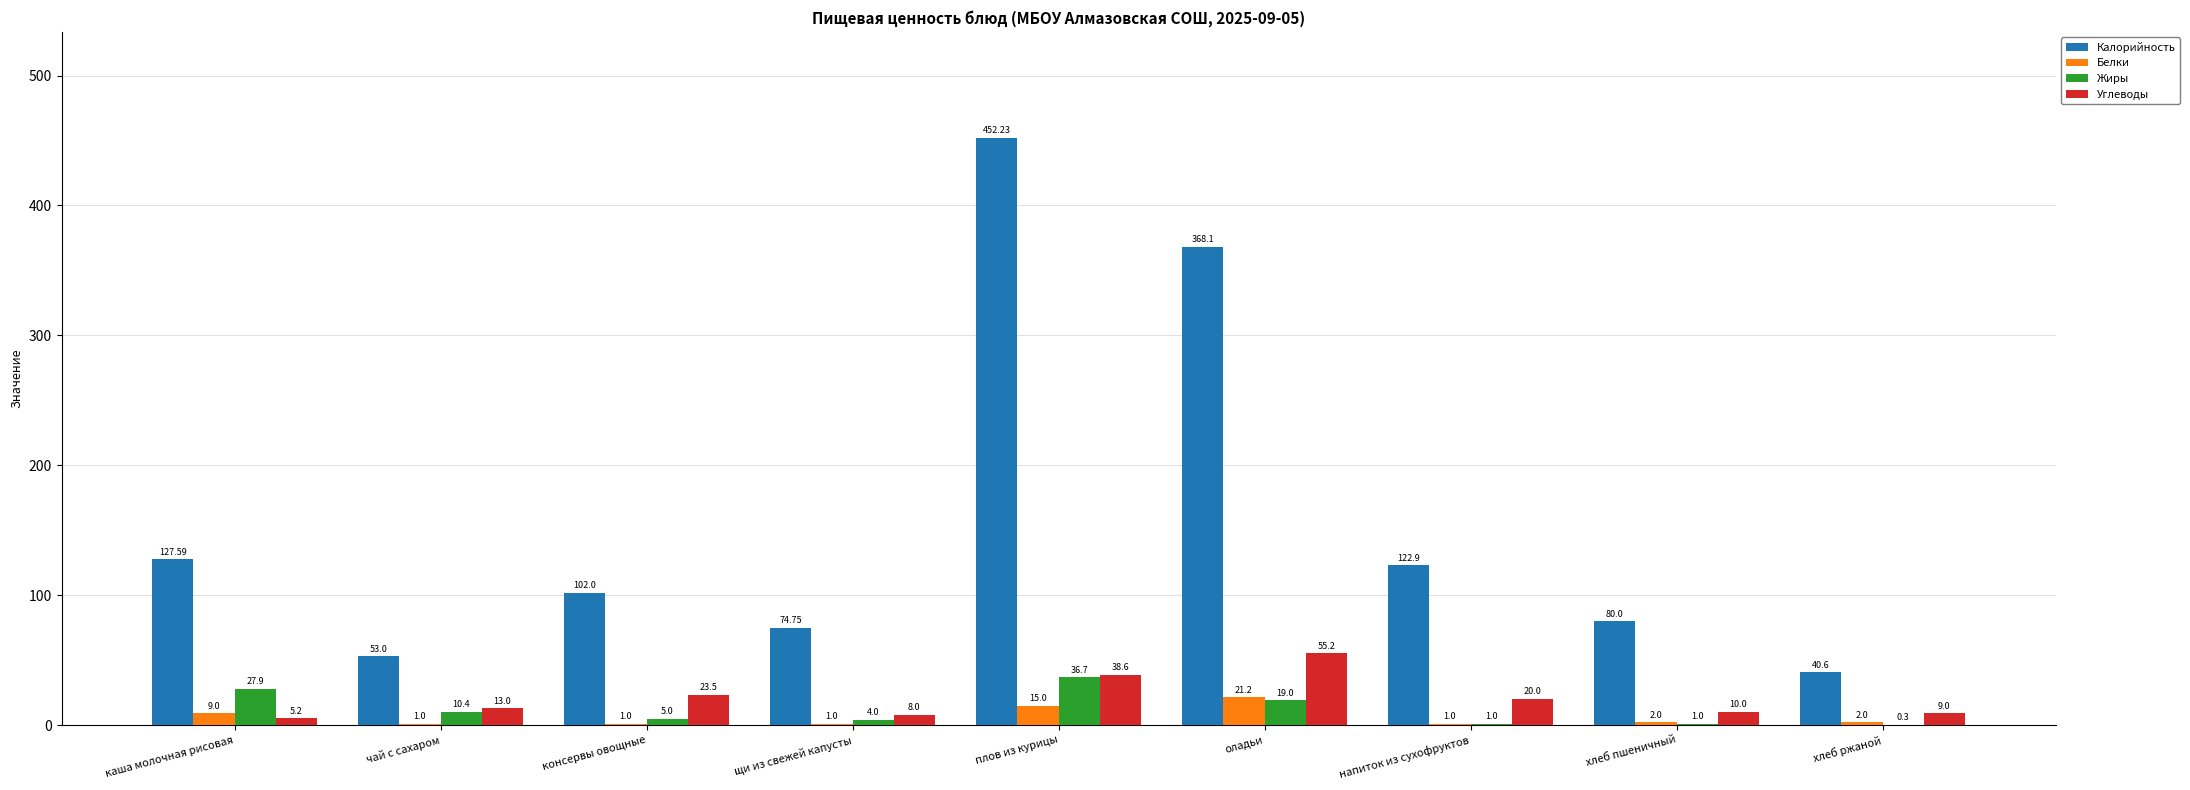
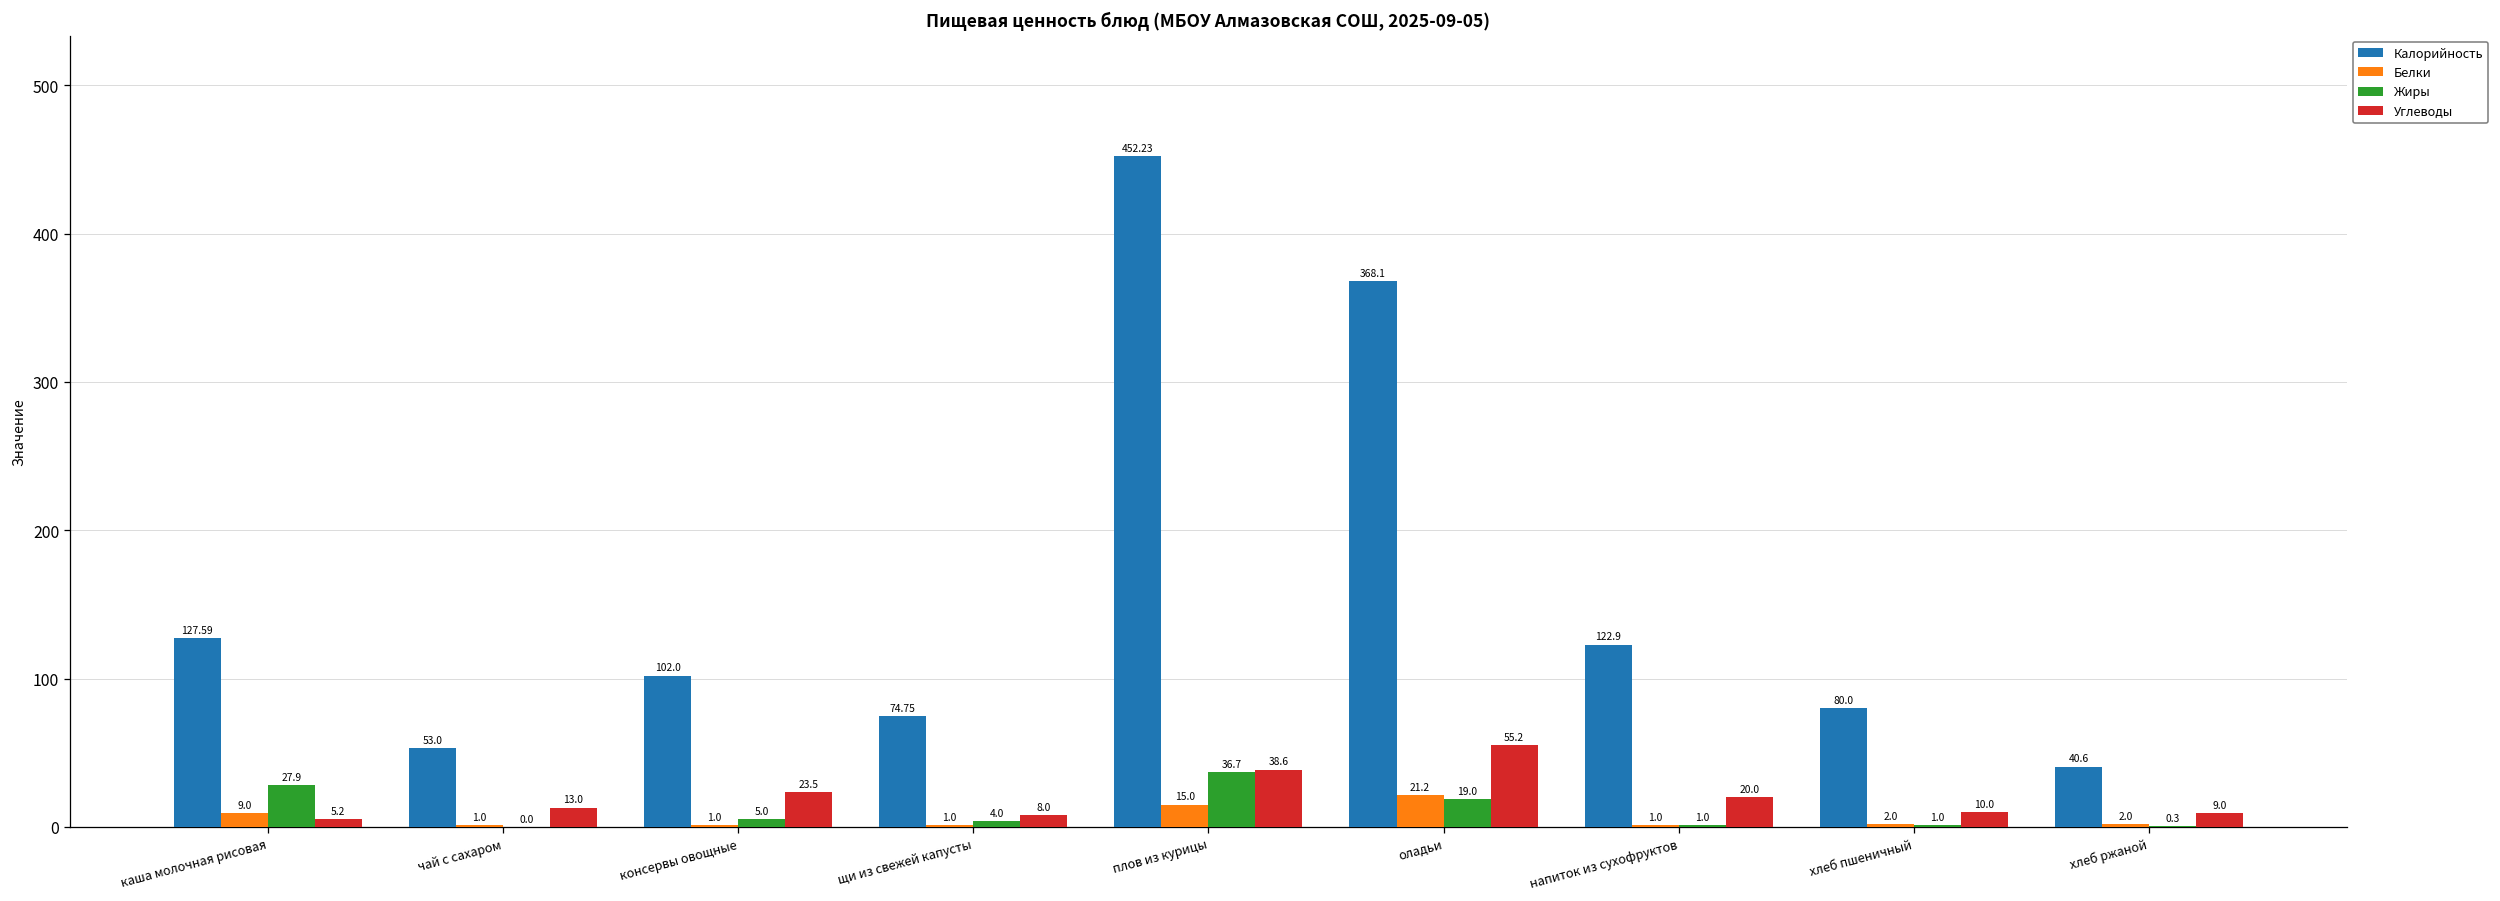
  {
    "Калорийность": {
      "каша молочная рисовая": 127.59,
      "чай с сахаром": 53.0,
      "консервы овощные": 102.0,
      "щи из свежей капусты": 74.75,
      "плов из курицы": 452.23,
      "оладьи": 368.1,
      "напиток из сухофруктов": 122.9,
      "хлеб пшеничный": 80.0,
      "хлеб ржаной": 40.6
    },
    "Белки": {
      "каша молочная рисовая": 9.0,
      "чай с сахаром": 1.0,
      "консервы овощные": 1.0,
      "щи из свежей капусты": 1.0,
      "плов из курицы": 15.0,
      "оладьи": 21.2,
      "напиток из сухофруктов": 1.0,
      "хлеб пшеничный": 2.0,
      "хлеб ржаной": 2.0
    },
    "Жиры": {
      "каша молочная рисовая": 27.9,
-     "чай с сахаром": 10.4,
+     "чай с сахаром": 0.0,
      "консервы овощные": 5.0,
      "щи из свежей капусты": 4.0,
      "плов из курицы": 36.7,
      "оладьи": 19.0,
      "напиток из сухофруктов": 1.0,
      "хлеб пшеничный": 1.0,
      "хлеб ржаной": 0.3
    },
    "Углеводы": {
      "каша молочная рисовая": 5.2,
      "чай с сахаром": 13.0,
      "консервы овощные": 23.5,
      "щи из свежей капусты": 8.0,
      "плов из курицы": 38.6,
      "оладьи": 55.2,
      "напиток из сухофруктов": 20.0,
      "хлеб пшеничный": 10.0,
      "хлеб ржаной": 9.0
    }
  }
